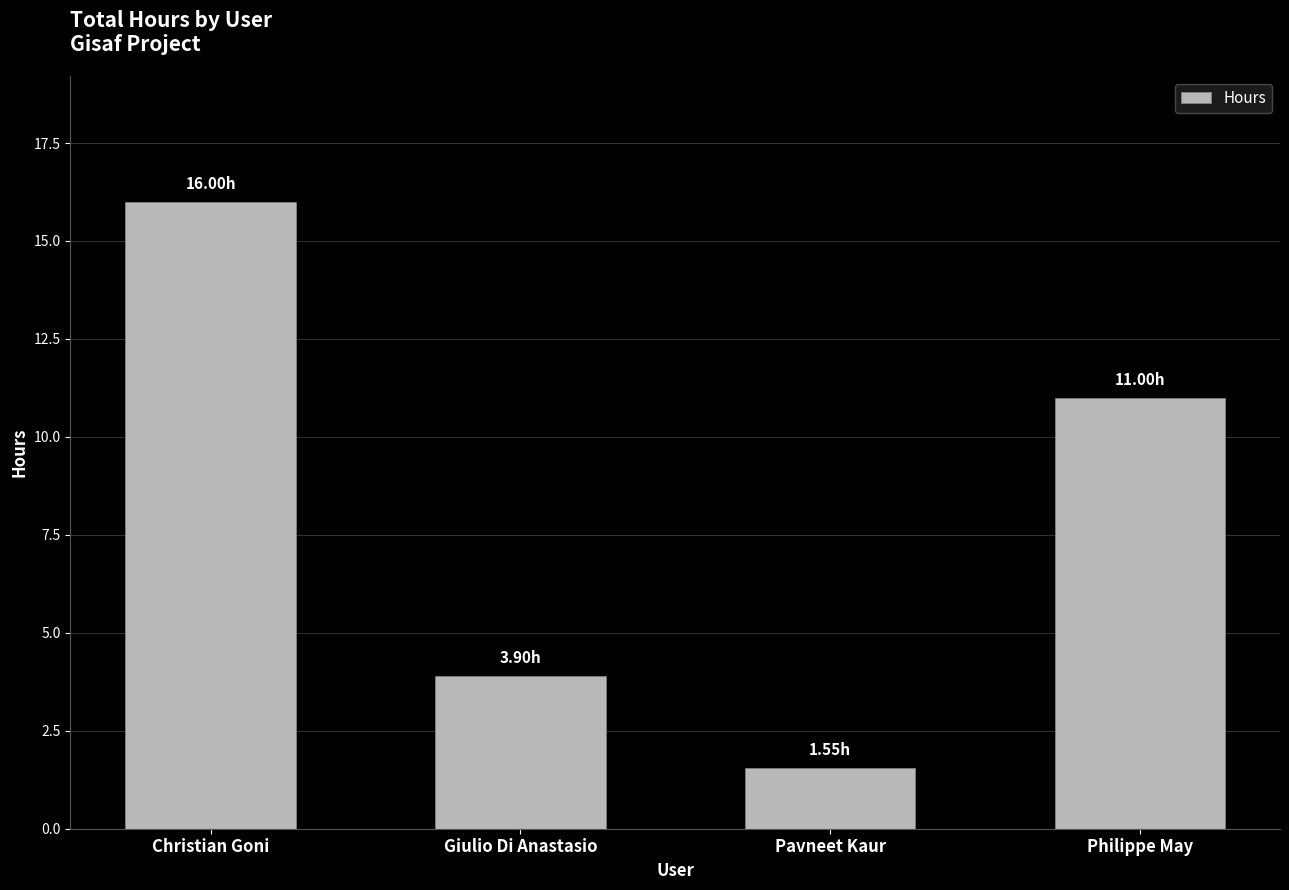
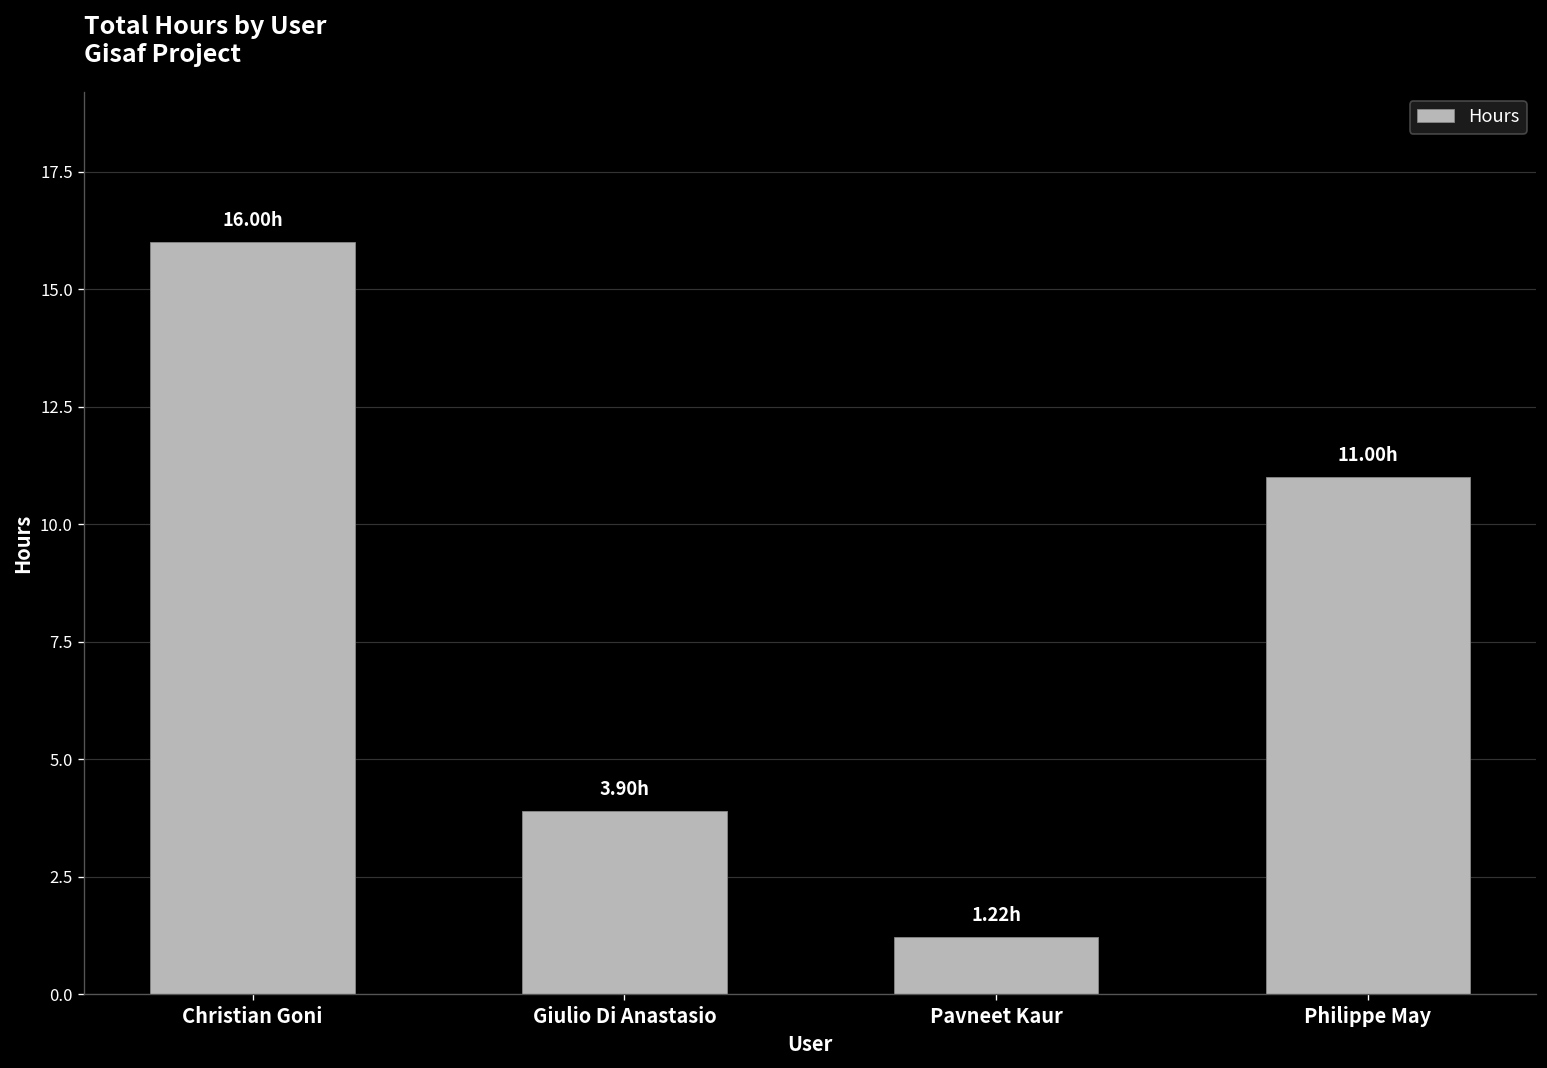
  {
    "Christian Goni": "16.00h",
    "Giulio Di Anastasio": "3.90h",
-   "Pavneet Kaur": "1.55h",
+   "Pavneet Kaur": "1.22h",
    "Philippe May": "11.00h"
  }
